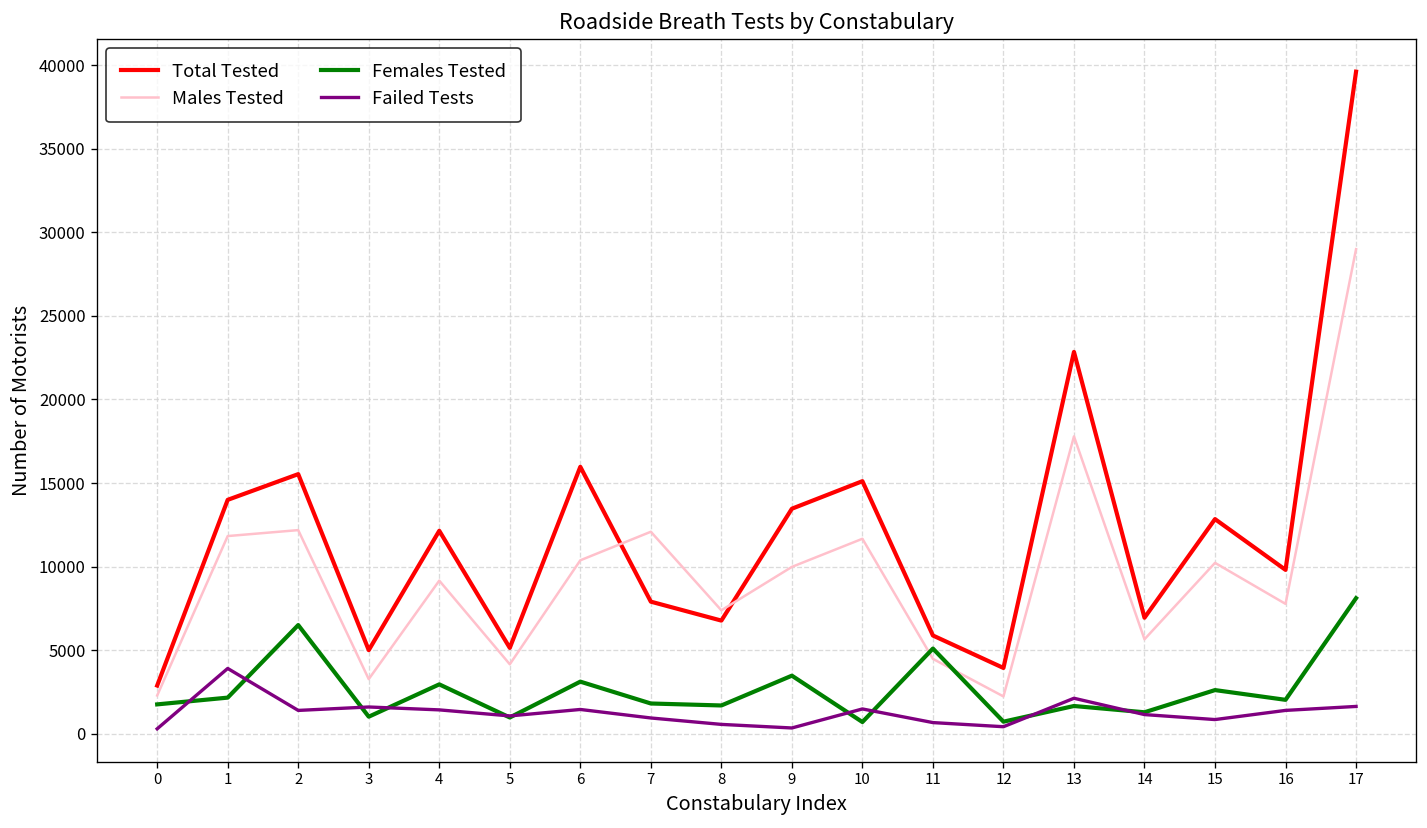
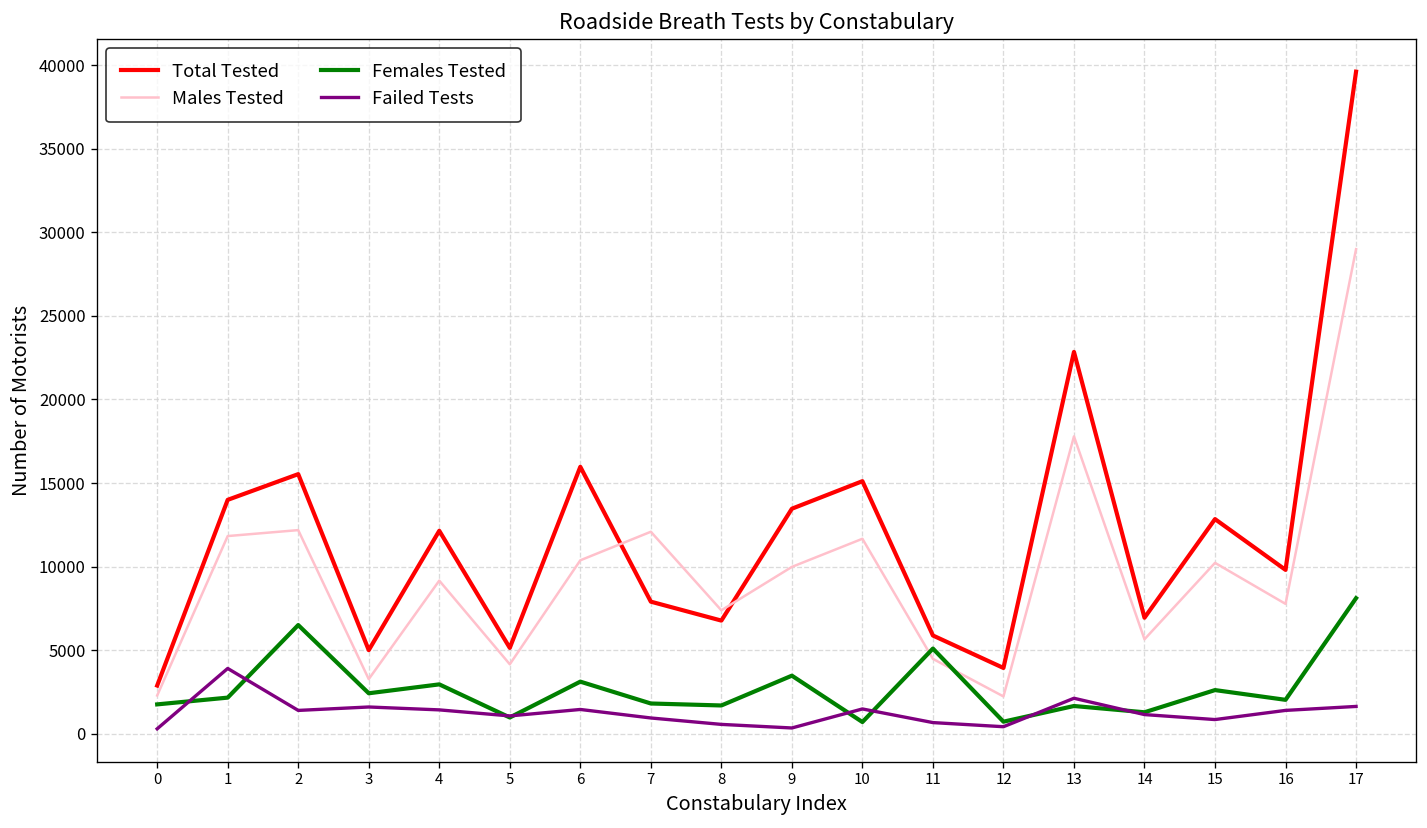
  {
    "Total Tested": {
      "0": 2900,
      "1": 14000,
      "2": 15500,
      "3": 5000,
      "4": 12100,
      "5": 5100,
      "6": 16000,
      "7": 7900,
      "8": 6800,
      "9": 13500,
      "10": 15100,
      "11": 5900,
      "12": 3900,
      "13": 22800,
      "14": 6900,
      "15": 12800,
      "16": 9800,
      "17": 39600
    },
    "Males Tested": {
      "0": 2300,
      "1": 11800,
      "2": 12200,
      "3": 3300,
      "4": 9200,
      "5": 4200,
      "6": 10400,
      "7": 12100,
      "8": 7400,
      "9": 10000,
      "10": 11700,
      "11": 4500,
      "12": 2200,
      "13": 17800,
      "14": 5700,
      "15": 10200,
      "16": 7800,
      "17": 29000
    },
    "Females Tested": {
      "0": 1800,
      "1": 2200,
      "2": 6500,
-     "3": 1000,
+     "3": 2400,
      "4": 3000,
      "6": 3100,
      "7": 1800,
      "8": 1700,
      "9": 3500,
      "10": 700,
      "11": 5100,
      "12": 700,
      "13": 1700,
      "15": 2600,
      "16": 2000,
      "17": 8100
    },
    "Failed Tests": {
      "0": 300,
      "1": 3900,
      "2": 1400,
      "3": 1600,
      "4": 1400,
      "6": 1500,
      "7": 900,
      "8": 600,
      "9": 400,
      "10": 1500,
      "11": 700,
      "12": 400,
      "13": 2100,
      "15": 900,
      "16": 1400,
      "17": 1600
    }
  }
